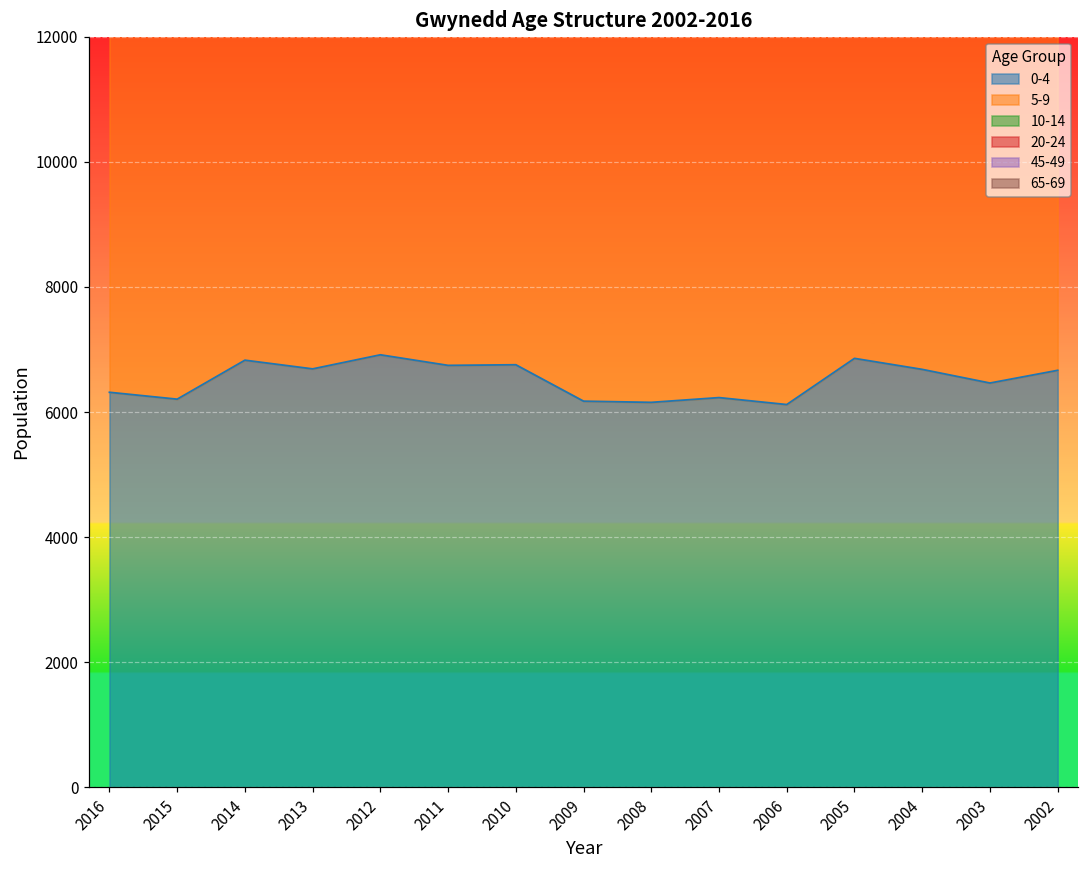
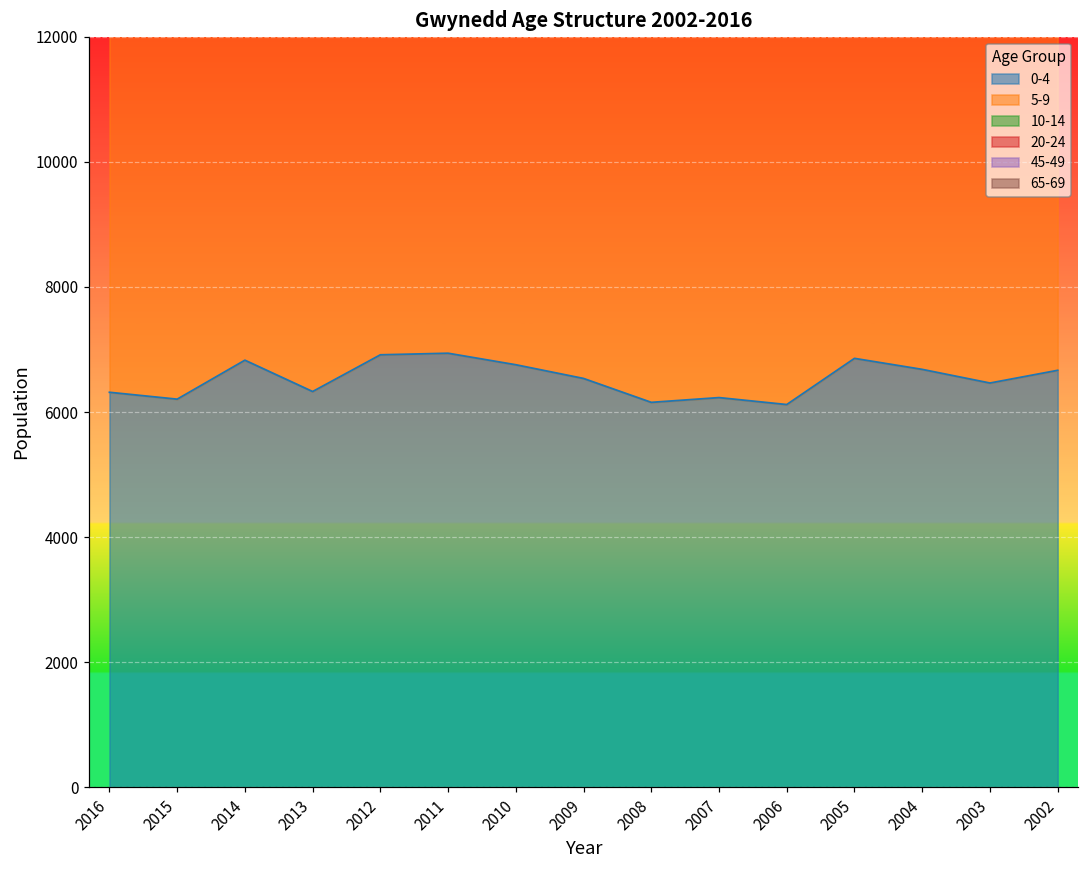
  {
    "0-4": {
      "2016": 6300,
      "2015": 6200,
      "2014": 6800,
-     "2013": 6700,
+     "2013": 6300,
      "2012": 6900,
-     "2011": 6700,
+     "2011": 6900,
      "2010": 6800,
-     "2009": 6200,
+     "2009": 6500,
      "2008": 6200,
      "2007": 6200,
      "2006": 6100,
      "2005": 6900,
      "2004": 6700,
      "2003": 6500,
      "2002": 6700
    }
  }
